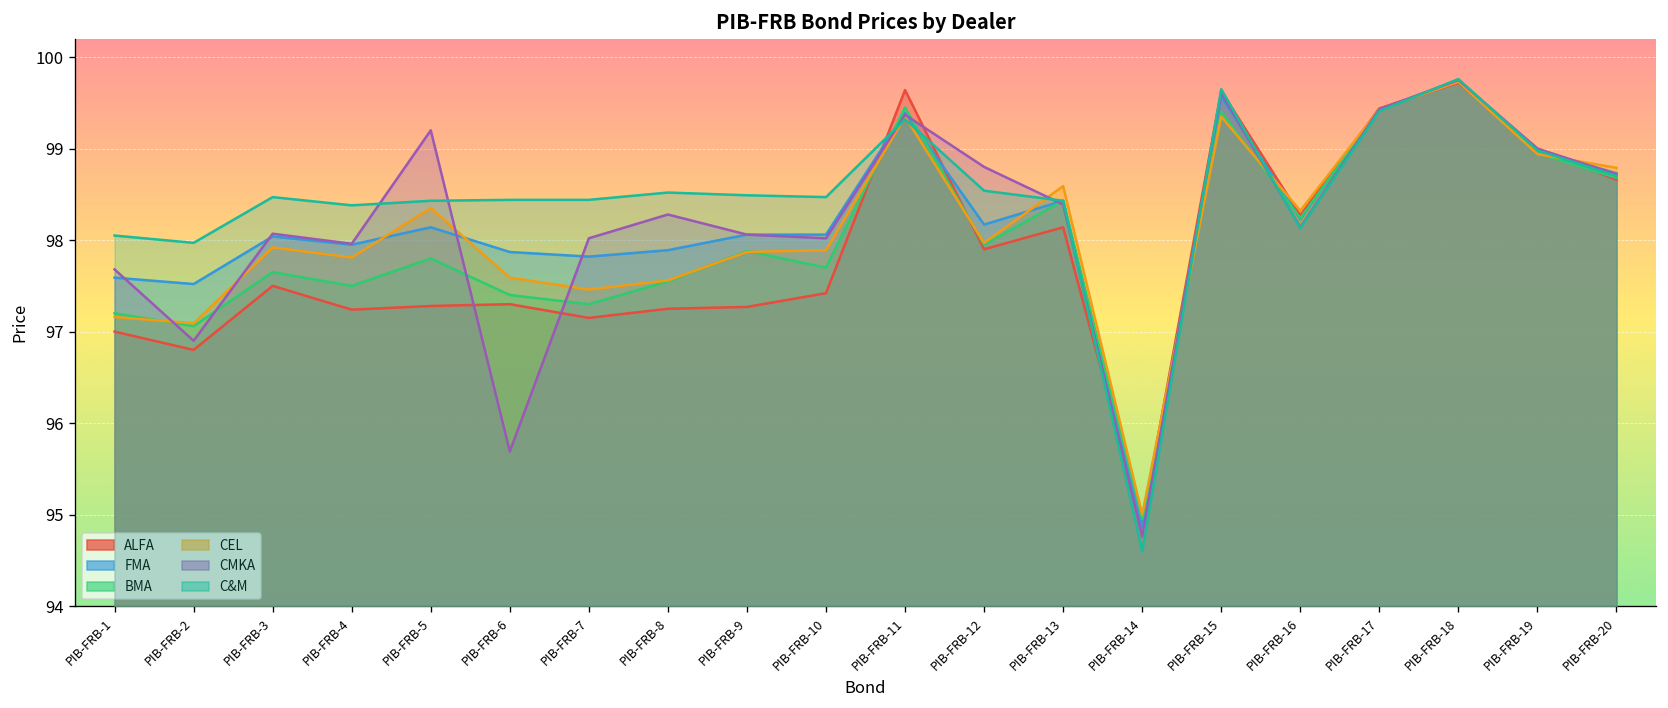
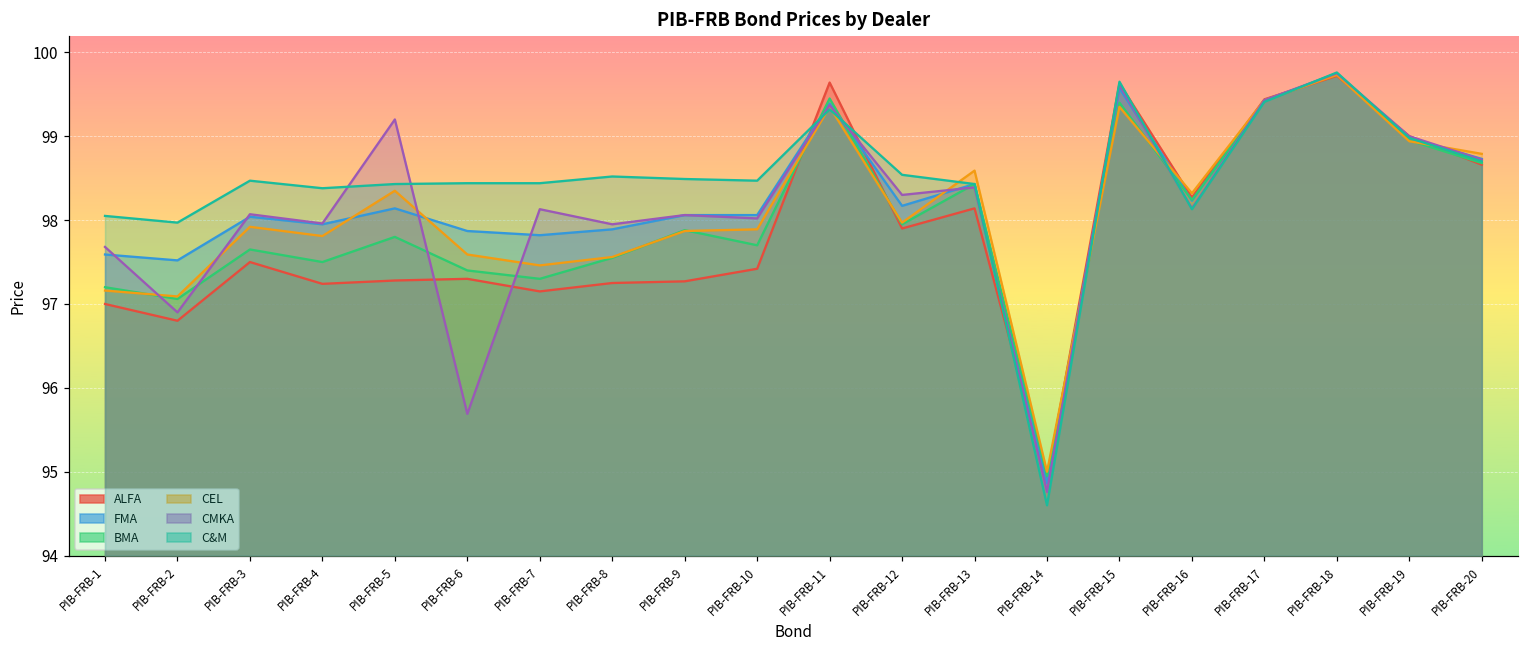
  {
    "CMKA": {
      "PIB-FRB-1": 97.7,
      "PIB-FRB-2": 96.9,
      "PIB-FRB-5": 99.2,
      "PIB-FRB-6": 95.7,
-     "PIB-FRB-7": 98.0,
-     "PIB-FRB-8": 98.3,
+     "PIB-FRB-7": 98.1,
+     "PIB-FRB-8": 98.0,
      "PIB-FRB-10": 98.0,
-     "PIB-FRB-12": 98.8,
+     "PIB-FRB-12": 98.3,
      "PIB-FRB-13": 98.4,
      "PIB-FRB-14": 94.8
    }
  }
